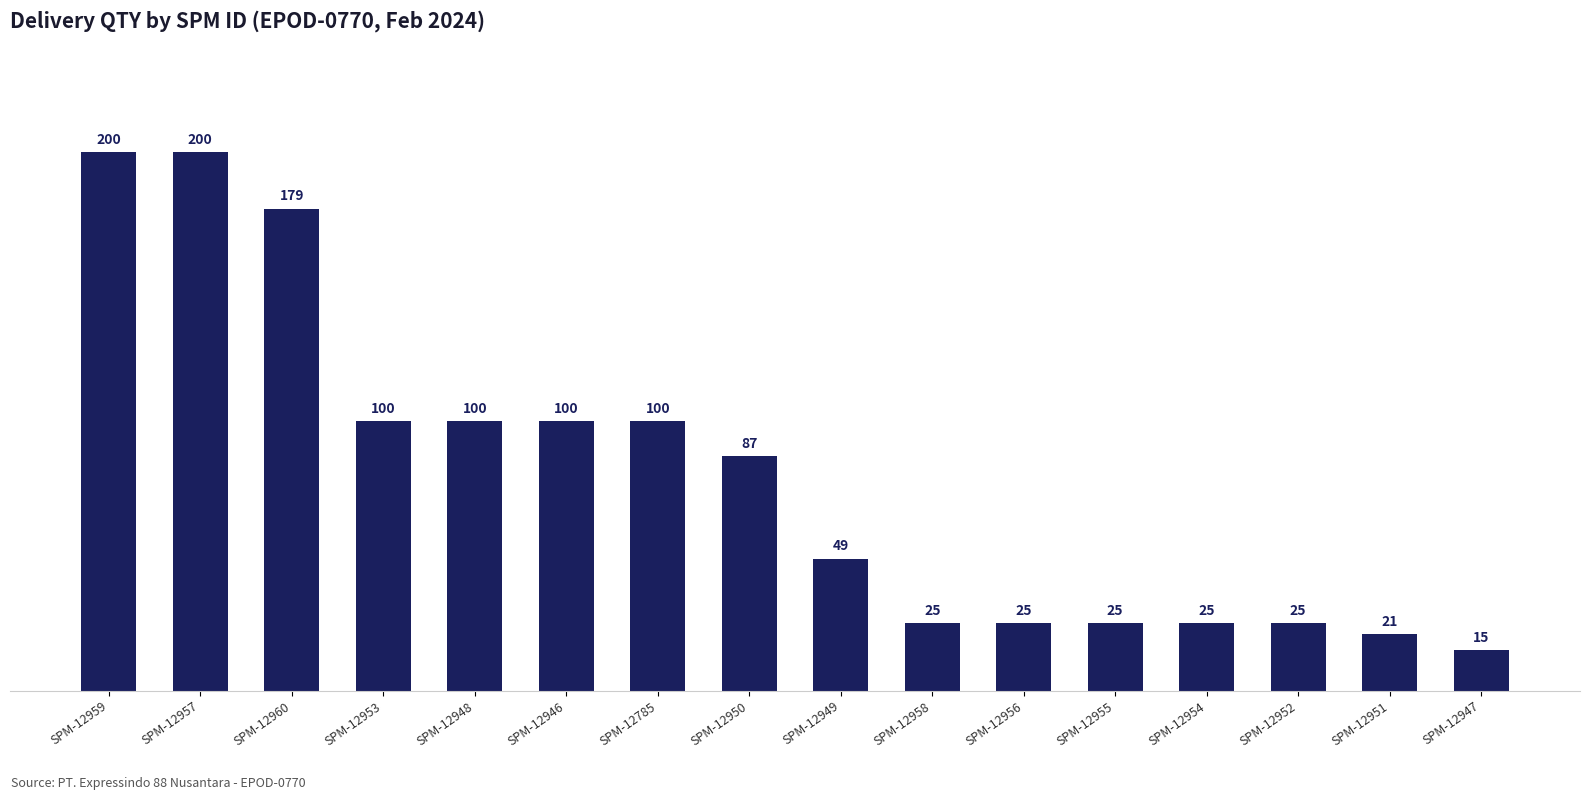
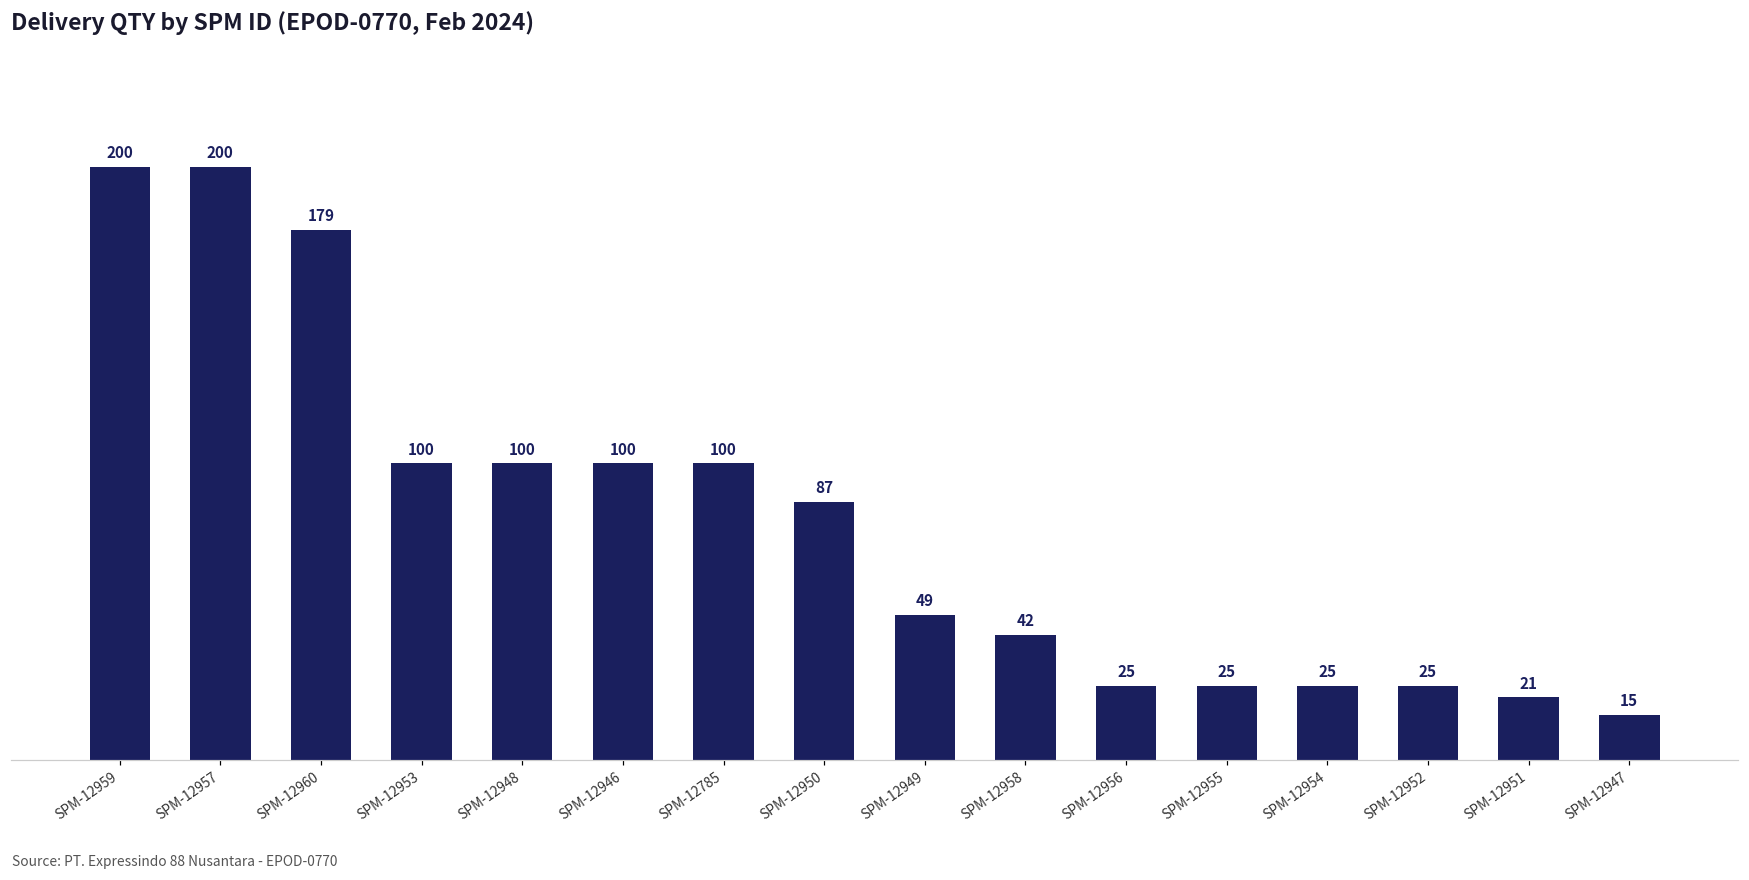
  {
    "SPM-12959": 200,
    "SPM-12957": 200,
    "SPM-12960": 179,
    "SPM-12953": 100,
    "SPM-12948": 100,
    "SPM-12946": 100,
    "SPM-12785": 100,
    "SPM-12950": 87,
    "SPM-12949": 49,
-   "SPM-12958": 25,
+   "SPM-12958": 42,
    "SPM-12956": 25,
    "SPM-12955": 25,
    "SPM-12954": 25,
    "SPM-12952": 25,
    "SPM-12951": 21,
    "SPM-12947": 15
  }
